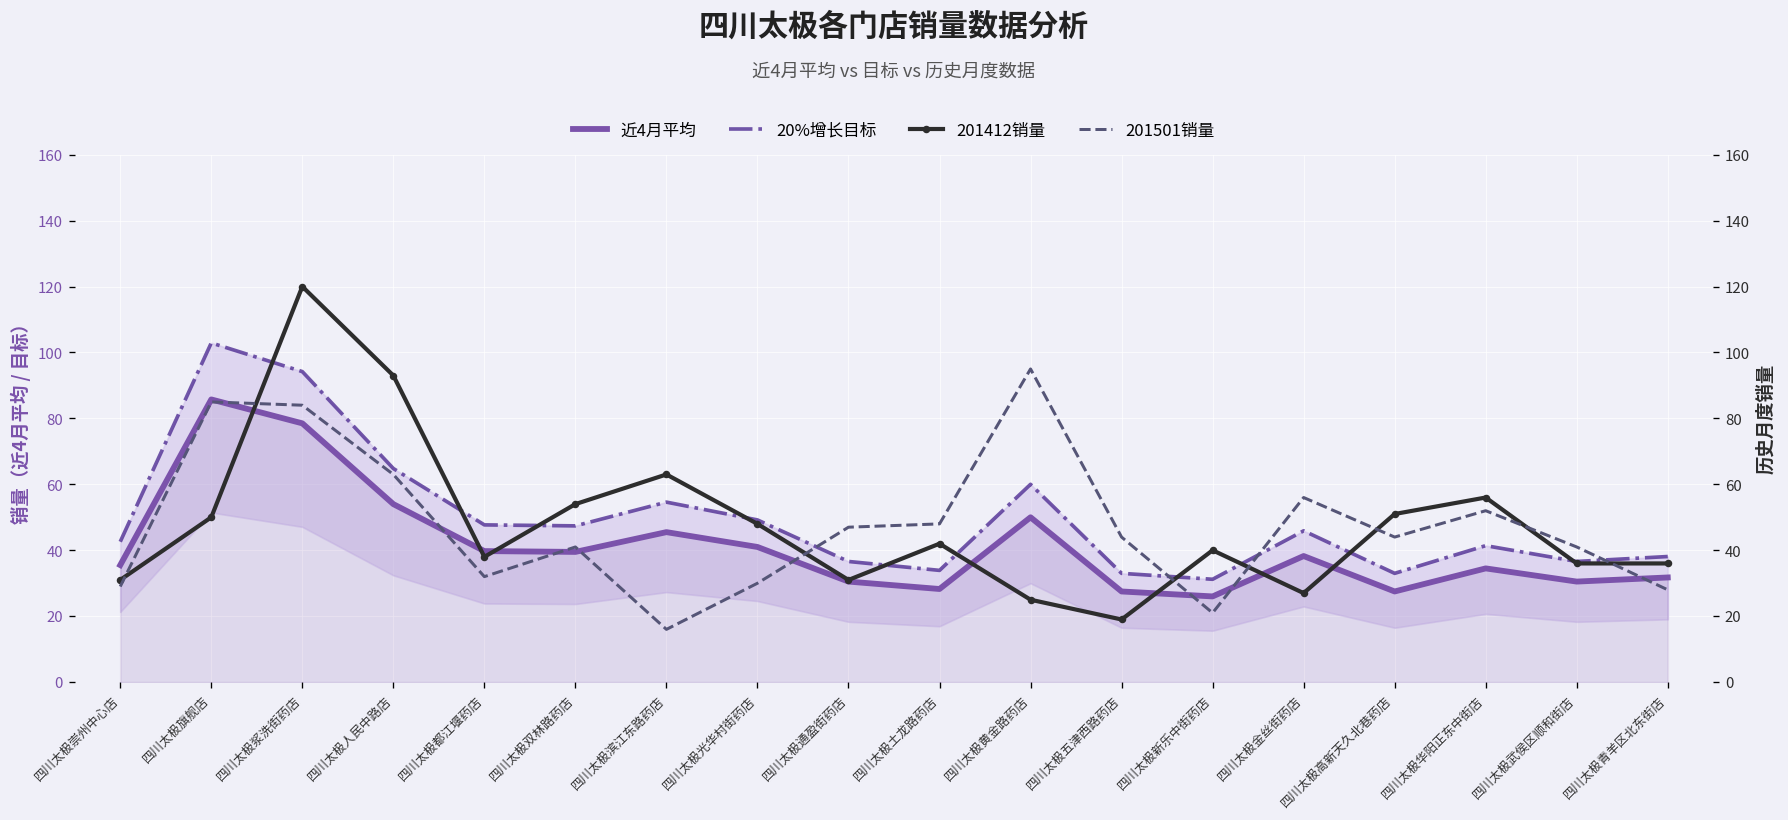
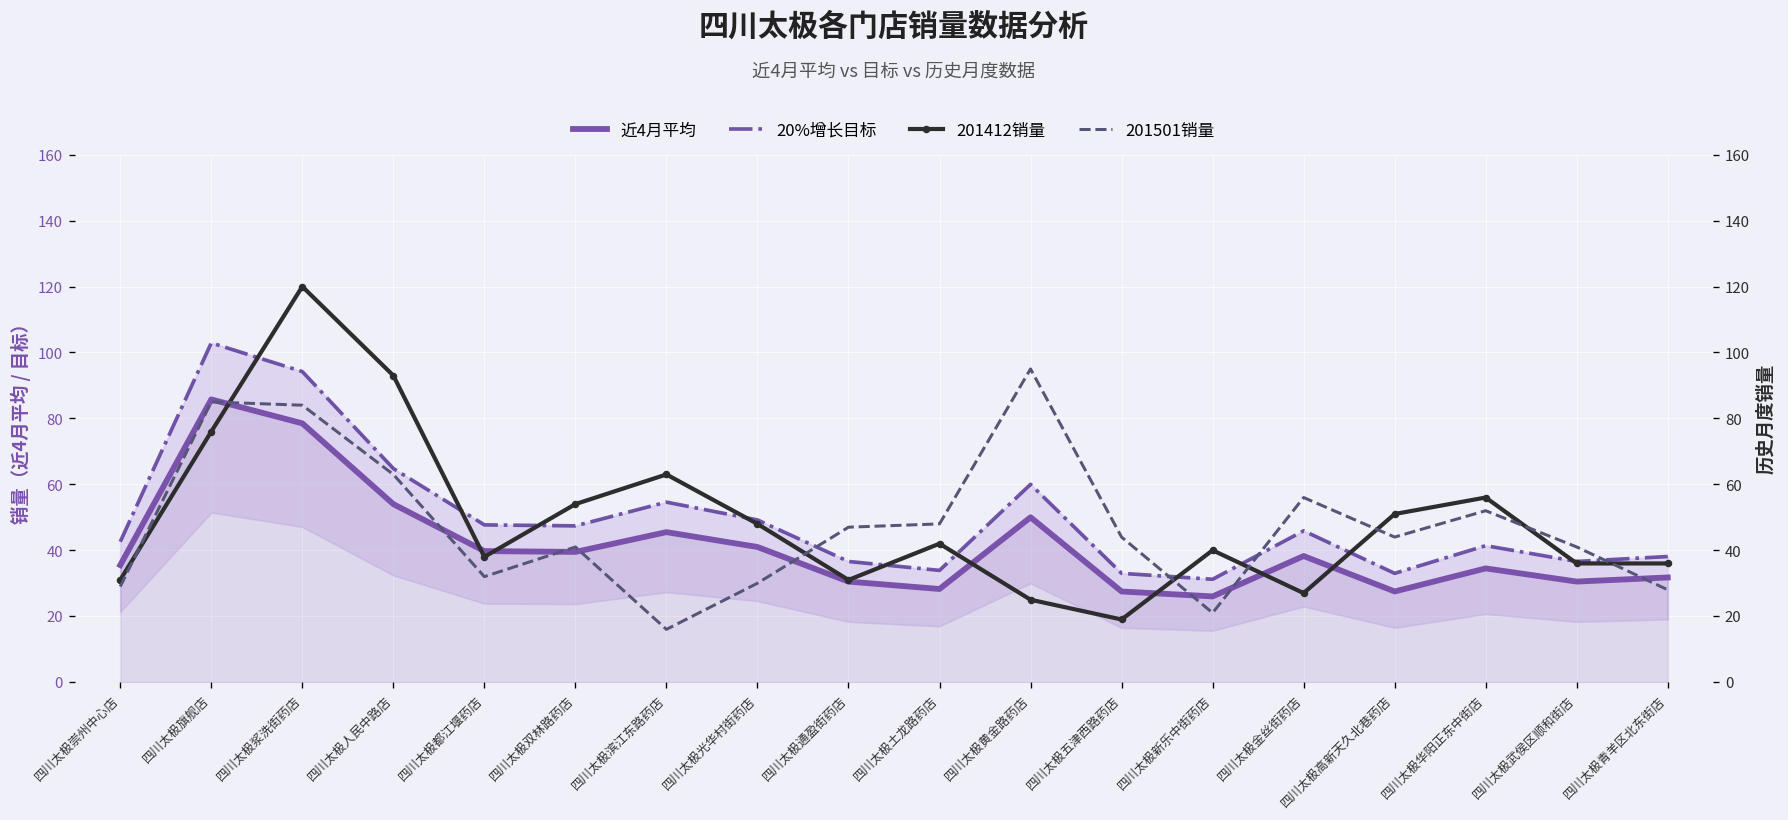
  {
    "201412销量": {
      "四川太极崇州中心店": 31,
-     "四川太极旗舰店": 50,
+     "四川太极旗舰店": 76,
      "四川太极浆洗街药店": 120,
      "四川太极人民中路店": 93,
      "四川太极都江堰药店": 38,
      "四川太极双林路药店": 54,
      "四川太极滨江东路药店": 63,
      "四川太极光华村街药店": 48,
      "四川太极通盈街药店": 31,
      "四川太极土龙路药店": 42,
      "四川太极黄金路药店": 25,
      "四川太极五津西路药店": 19,
      "四川太极新乐中街药店": 40,
      "四川太极金丝街药店": 27,
      "四川太极高新天久北巷药店": 51,
      "四川太极华阳正东中街店": 56,
      "四川太极武侯区顺和街店": 36,
      "四川太极青羊区北东街店": 36
    }
  }
